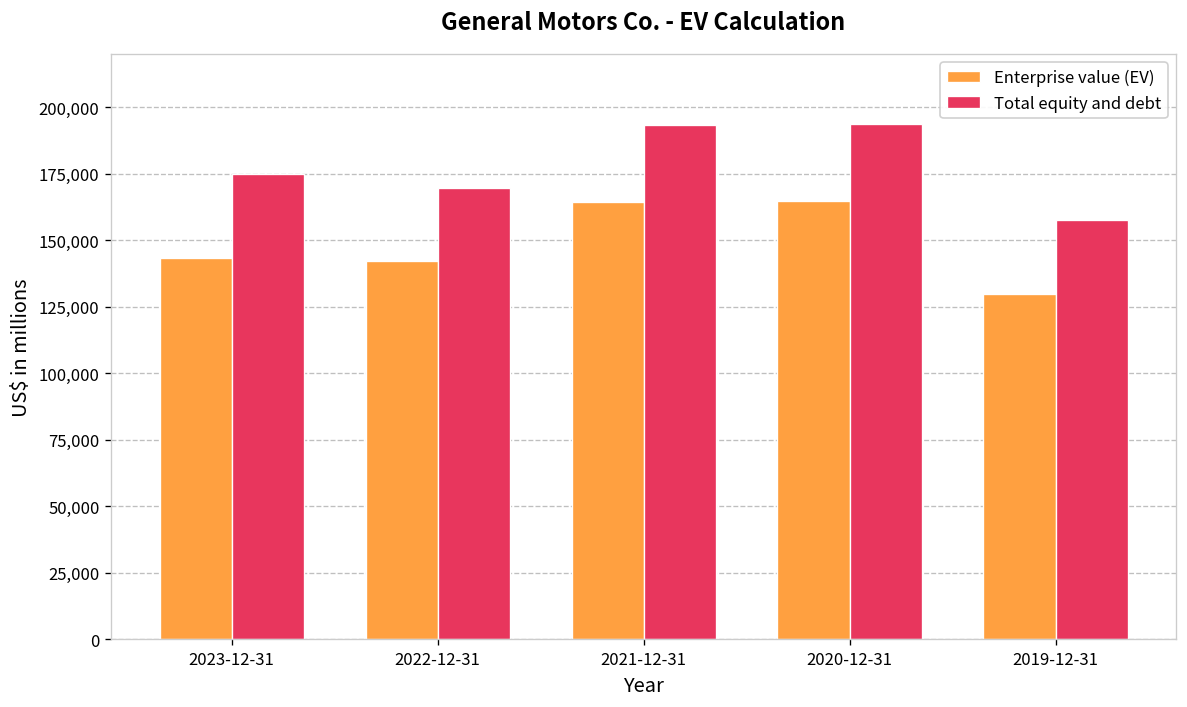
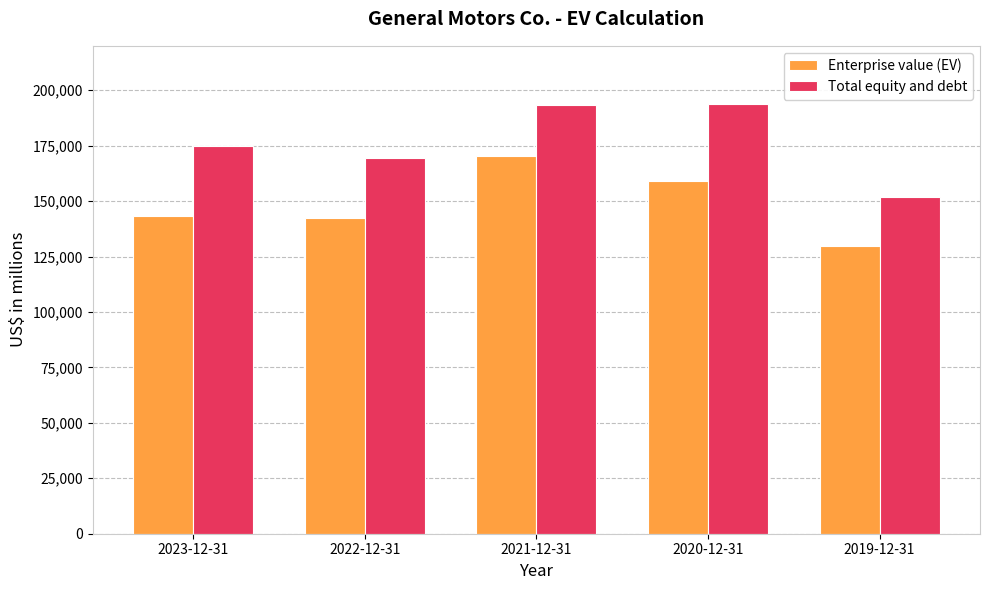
  {
    "Enterprise value (EV)": {
      "2023-12-31": "143,000",
      "2022-12-31": "142,000",
-     "2021-12-31": "165,000",
-     "2020-12-31": "165,000",
+     "2021-12-31": "170,000",
+     "2020-12-31": "159,000",
      "2019-12-31": "130,000"
    },
    "Total equity and debt": {
      "2023-12-31": "175,000",
      "2022-12-31": "169,000",
      "2021-12-31": "193,000",
      "2020-12-31": "194,000",
-     "2019-12-31": "158,000"
+     "2019-12-31": "152,000"
    }
  }
